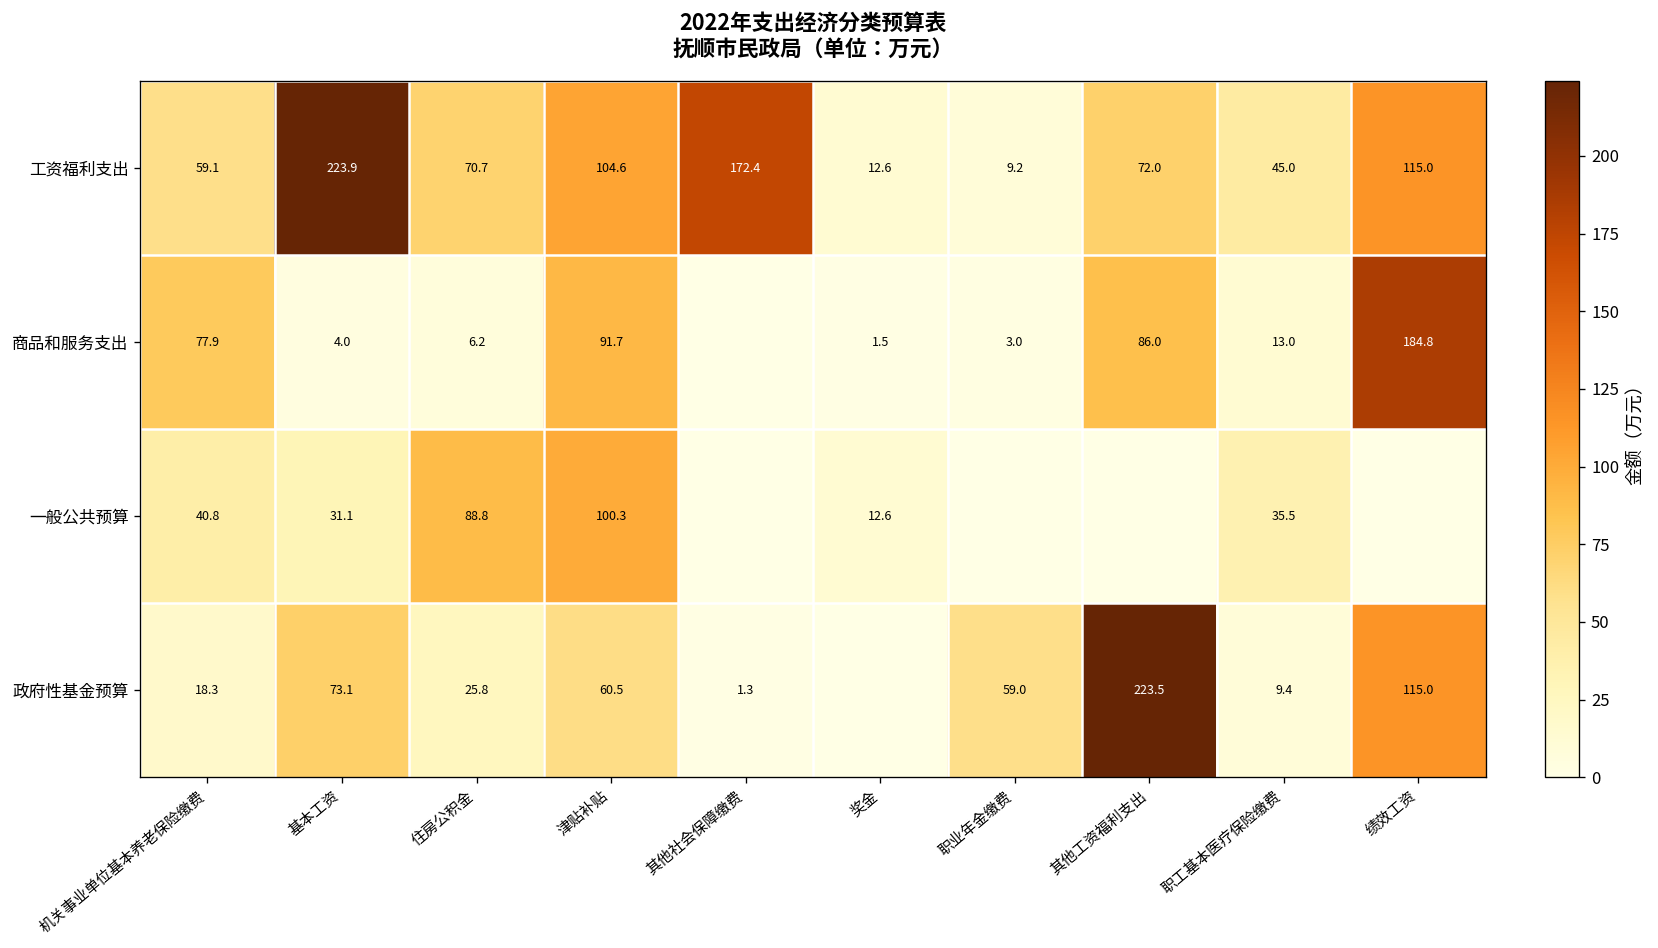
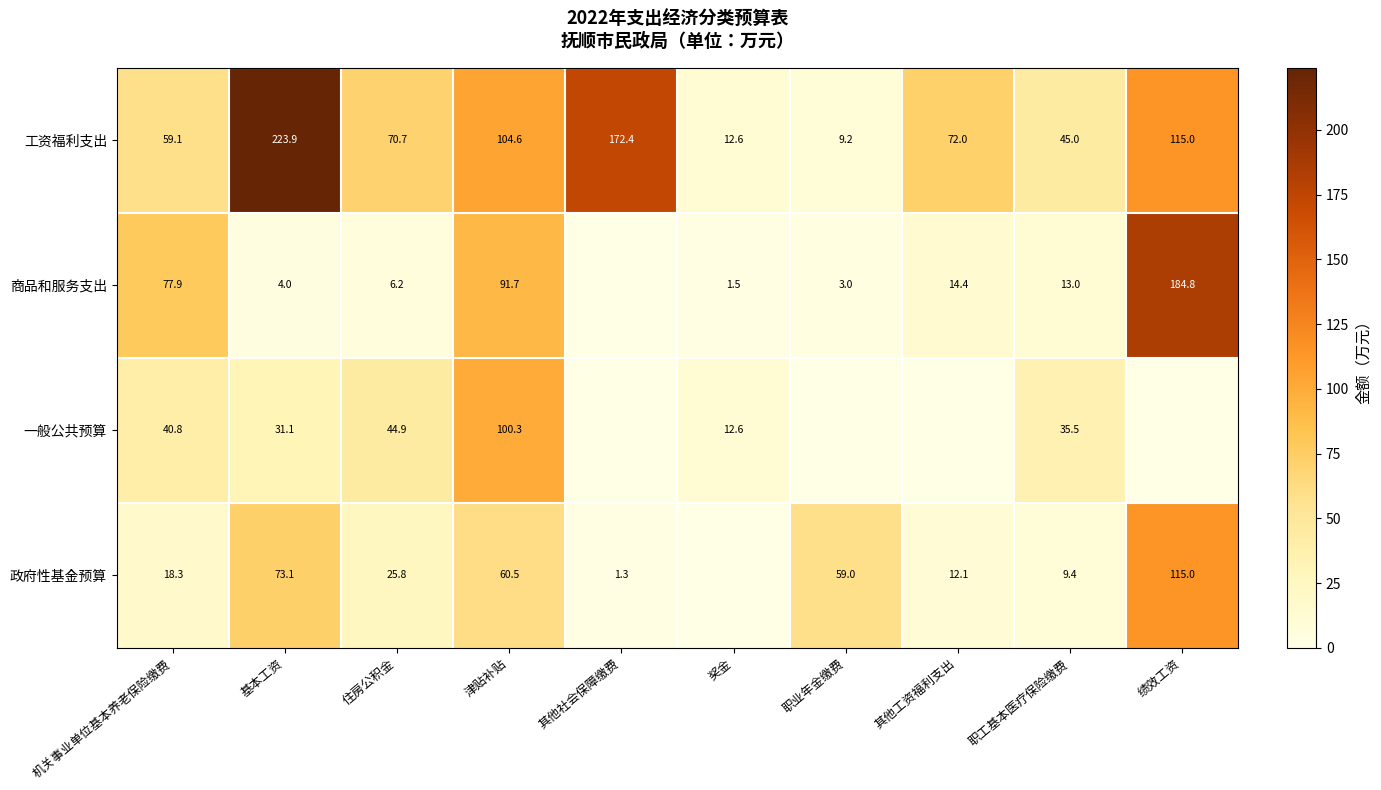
  {
    "工资福利支出": {
      "机关事业单位基本养老保险缴费": 59.1,
      "基本工资": 223.9,
      "住房公积金": 70.7,
      "津贴补贴": 104.6,
      "其他社会保障缴费": 172.4,
      "奖金": 12.6,
      "职业年金缴费": 9.2,
      "其他工资福利支出": 72.0,
      "职工基本医疗保险缴费": 45.0,
      "绩效工资": 115.0
    },
    "商品和服务支出": {
      "机关事业单位基本养老保险缴费": 77.9,
      "基本工资": 4.0,
      "住房公积金": 6.2,
      "津贴补贴": 91.7,
      "奖金": 1.5,
      "职业年金缴费": 3.0,
-     "其他工资福利支出": 86.0,
+     "其他工资福利支出": 14.4,
      "职工基本医疗保险缴费": 13.0,
      "绩效工资": 184.8
    },
    "一般公共预算": {
      "机关事业单位基本养老保险缴费": 40.8,
      "基本工资": 31.1,
-     "住房公积金": 88.8,
+     "住房公积金": 44.9,
      "津贴补贴": 100.3,
      "奖金": 12.6,
      "职工基本医疗保险缴费": 35.5
    },
    "政府性基金预算": {
      "机关事业单位基本养老保险缴费": 18.3,
      "基本工资": 73.1,
      "住房公积金": 25.8,
      "津贴补贴": 60.5,
      "其他社会保障缴费": 1.3,
      "职业年金缴费": 59.0,
-     "其他工资福利支出": 223.5,
+     "其他工资福利支出": 12.1,
      "职工基本医疗保险缴费": 9.4,
      "绩效工资": 115.0
    }
  }
